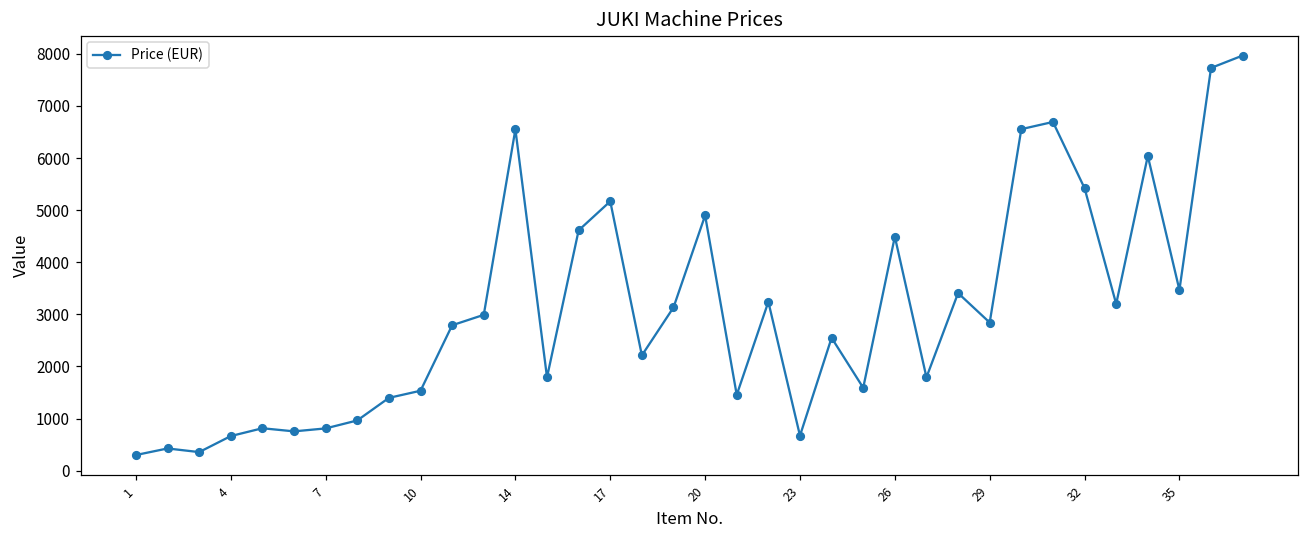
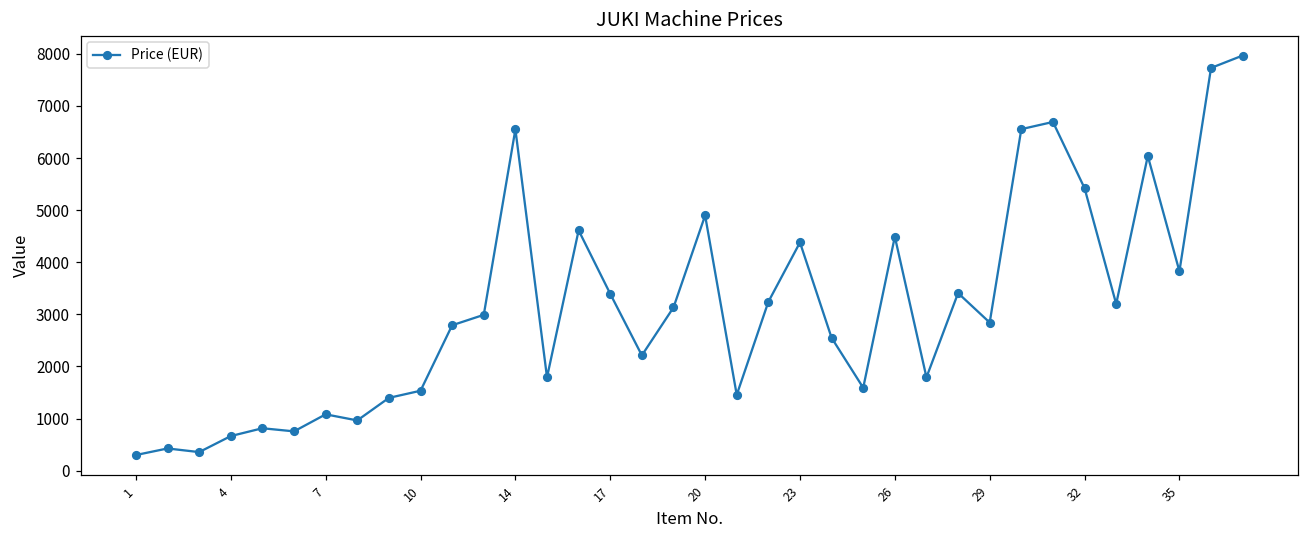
  {
    "1": 300,
    "4": 700,
-   "7": 800,
+   "7": 1100,
    "10": 1500,
    "14": 6600,
-   "17": 5200,
+   "17": 3400,
    "20": 4900,
-   "23": 700,
+   "23": 4400,
    "26": 4500,
    "29": 2800,
    "32": 5400,
-   "35": 3500
+   "35": 3800
  }
